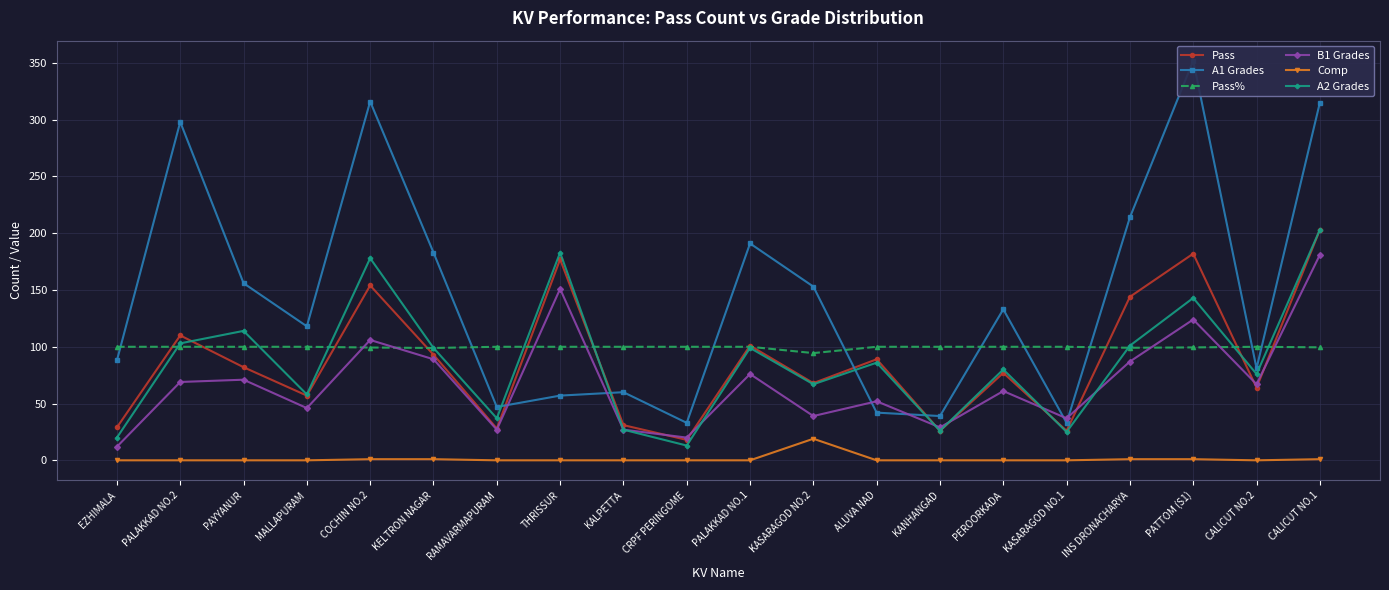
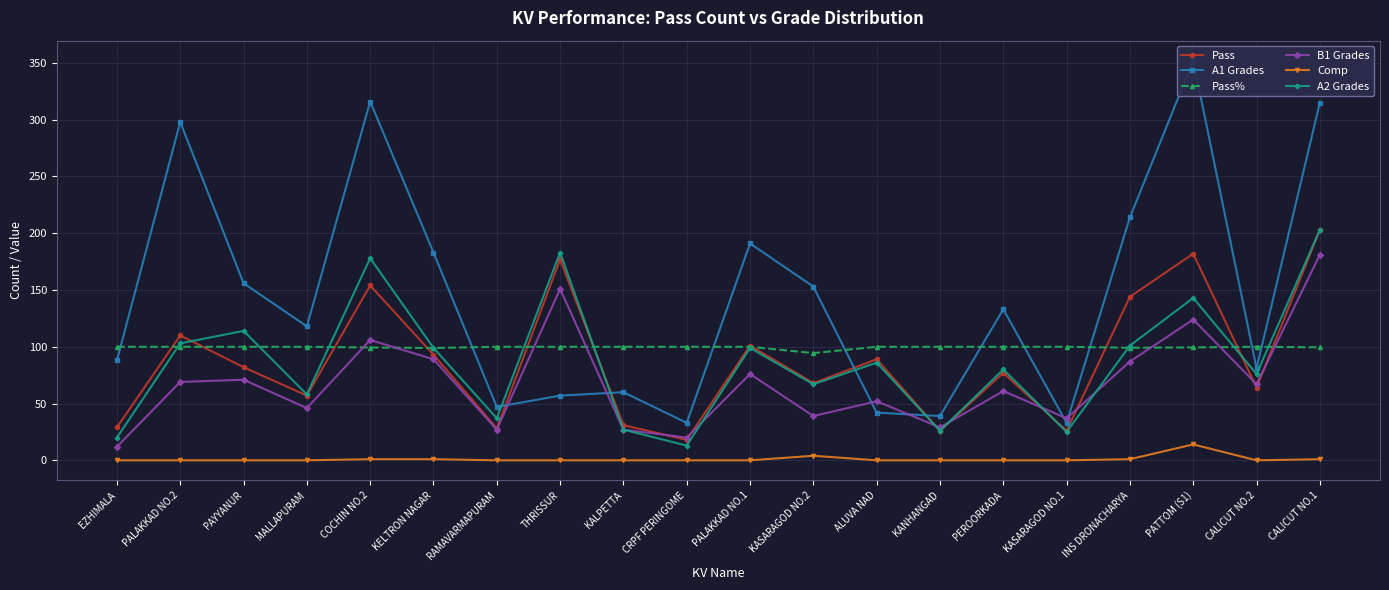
  {
    "Pass": {
      "EZHIMALA": 29,
      "PALAKKAD NO.2": 110,
      "PAYYANUR": 82,
      "COCHIN NO.2": 154,
      "KELTRON NAGAR": 93,
      "THRISSUR": 177,
      "KALPETTA": 31,
      "ALUVA NAD": 89,
      "PEROORKADA": 77,
      "INS DRONACHARYA": 144,
      "PATTOM (S1)": 182,
      "CALICUT NO.2": 64
    },
    "A1 Grades": {
      "EZHIMALA": 88,
      "PALAKKAD NO.2": 298,
      "PAYYANUR": 156,
      "MALLAPURAM": 118,
      "COCHIN NO.2": 316,
      "KELTRON NAGAR": 183,
      "RAMAVARMAPURAM": 47,
      "THRISSUR": 57,
      "KALPETTA": 60,
      "CRPF PERINGOME": 33,
      "PALAKKAD NO.1": 191,
      "KASARAGOD NO.2": 153,
      "ALUVA NAD": 42,
      "KANHANGAD": 39,
      "PEROORKADA": 133,
      "KASARAGOD NO.1": 33,
      "INS DRONACHARYA": 214,
      "CALICUT NO.2": 81,
      "CALICUT NO.1": 315
    },
    "B1 Grades": {
      "EZHIMALA": 12,
      "PALAKKAD NO.2": 69,
      "PAYYANUR": 71,
      "MALLAPURAM": 46,
      "COCHIN NO.2": 106,
      "KELTRON NAGAR": 89,
      "THRISSUR": 151,
      "PALAKKAD NO.1": 76,
      "KASARAGOD NO.2": 39,
      "ALUVA NAD": 52,
      "KANHANGAD": 29,
      "PEROORKADA": 61,
      "KASARAGOD NO.1": 37,
      "INS DRONACHARYA": 87,
      "PATTOM (S1)": 124,
      "CALICUT NO.2": 67,
      "CALICUT NO.1": 181
    },
    "Comp": {
      "EZHIMALA": 0,
      "PALAKKAD NO.2": 0,
      "PAYYANUR": 0,
      "MALLAPURAM": 0,
      "COCHIN NO.2": 1,
      "KELTRON NAGAR": 1,
      "RAMAVARMAPURAM": 0,
      "THRISSUR": 0,
      "KALPETTA": 0,
      "CRPF PERINGOME": 0,
      "PALAKKAD NO.1": 0,
-     "KASARAGOD NO.2": 19,
+     "KASARAGOD NO.2": 4,
      "ALUVA NAD": 0,
      "KANHANGAD": 0,
      "PEROORKADA": 0,
      "KASARAGOD NO.1": 0,
      "INS DRONACHARYA": 1,
-     "PATTOM (S1)": 1,
+     "PATTOM (S1)": 14,
      "CALICUT NO.2": 0,
      "CALICUT NO.1": 1
    }
  }
